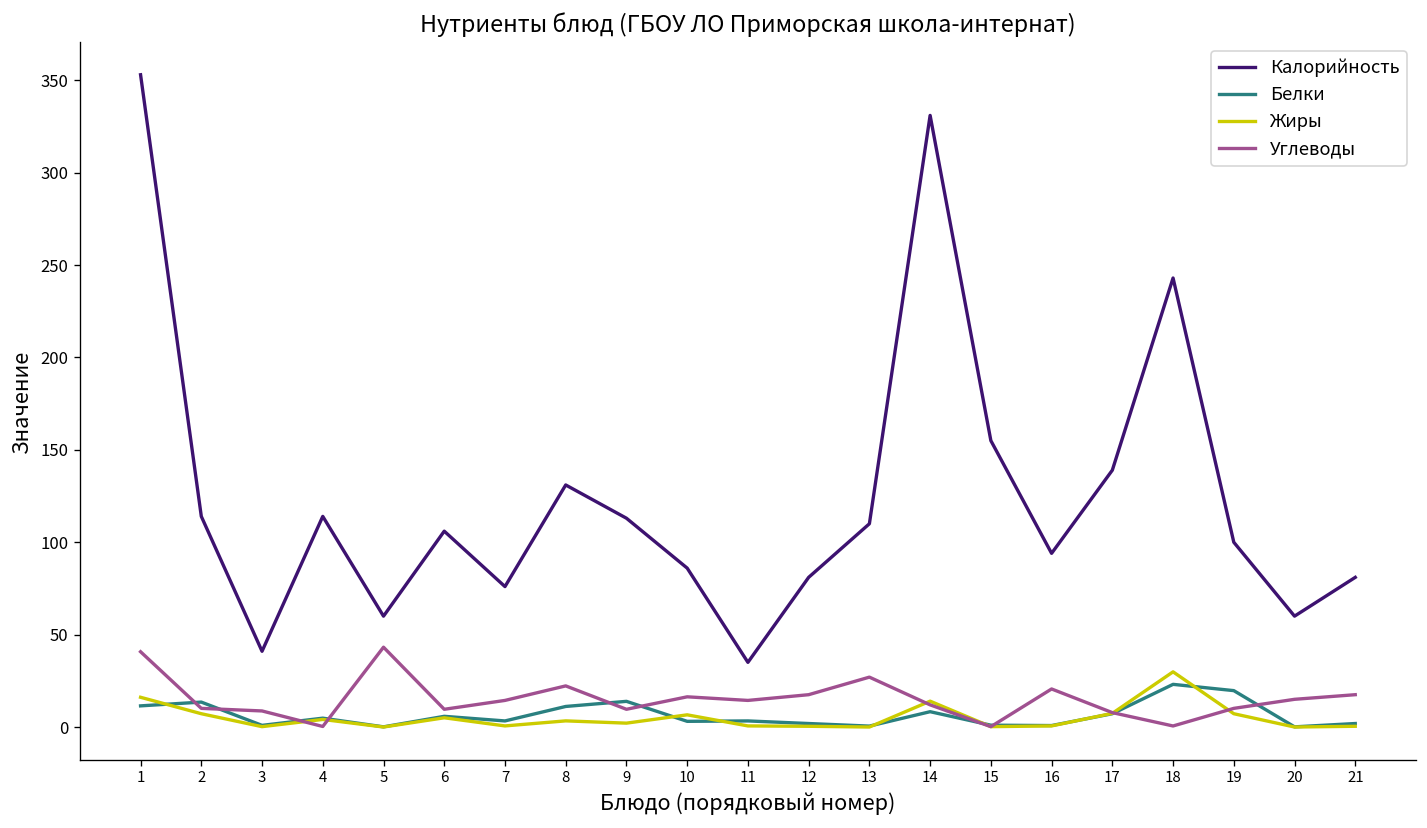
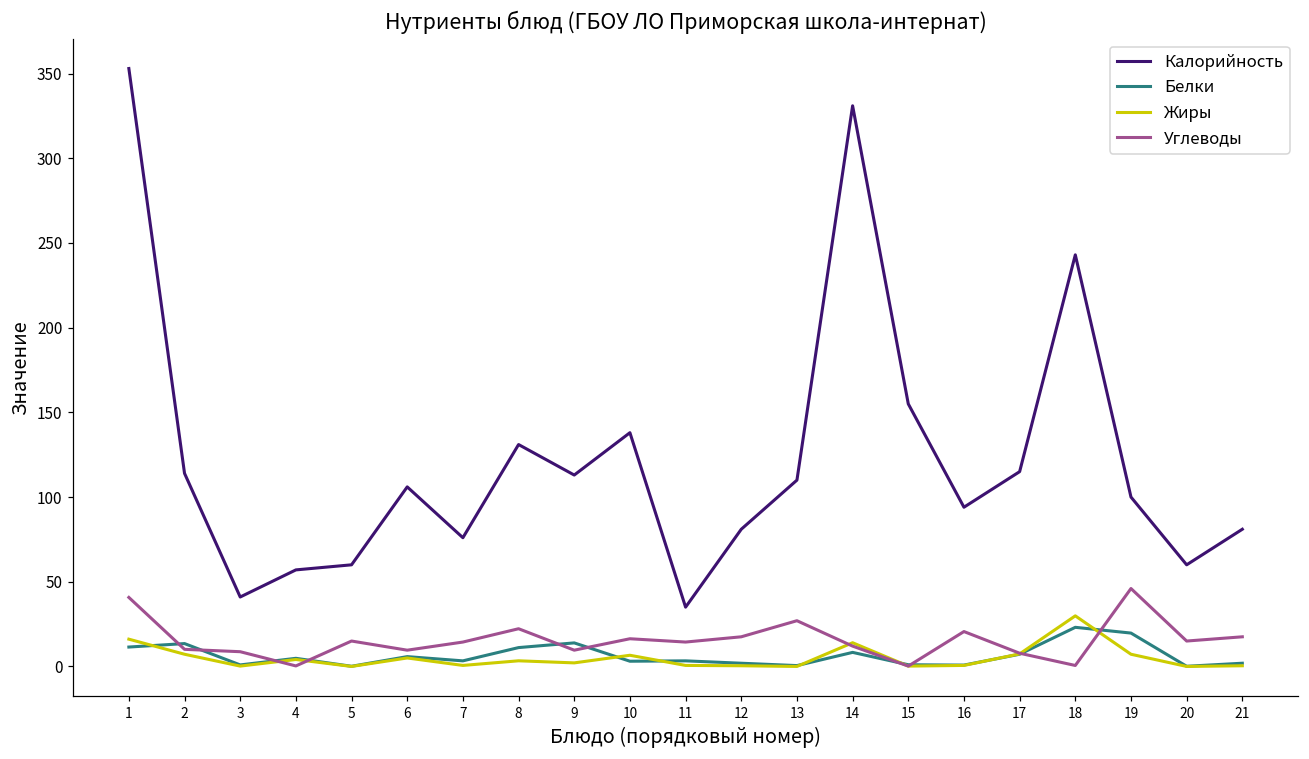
  {
    "Калорийность": {
      "1": 353,
      "2": 114,
      "3": 41,
-     "4": 114,
+     "4": 57,
      "5": 60,
      "6": 106,
      "7": 76,
      "8": 131,
      "9": 113,
-     "10": 86,
+     "10": 138,
      "11": 35,
      "12": 81,
      "13": 110,
      "14": 331,
      "15": 155,
      "16": 94,
-     "17": 139,
+     "17": 115,
      "18": 243,
      "19": 100,
      "20": 60,
      "21": 81
    },
    "Белки": {
      "1": 11,
      "2": 14,
      "7": 3,
      "8": 11,
      "9": 14,
      "10": 3,
      "11": 3,
      "14": 8,
      "18": 23,
      "19": 20
    },
    "Жиры": {
      "1": 16,
      "2": 7,
      "7": 1,
      "8": 3,
      "9": 2,
      "10": 7,
      "11": 1,
      "14": 14,
      "18": 30,
      "19": 7
    },
    "Углеводы": {
      "1": 41,
      "2": 10,
      "3": 9,
      "4": 0,
-     "5": 43,
+     "5": 15,
      "6": 10,
      "7": 14,
      "8": 22,
      "9": 10,
      "10": 16,
      "11": 14,
      "12": 18,
      "13": 27,
      "14": 12,
      "16": 21,
      "18": 1,
-     "19": 10,
+     "19": 46,
      "20": 15,
      "21": 18
    }
  }
